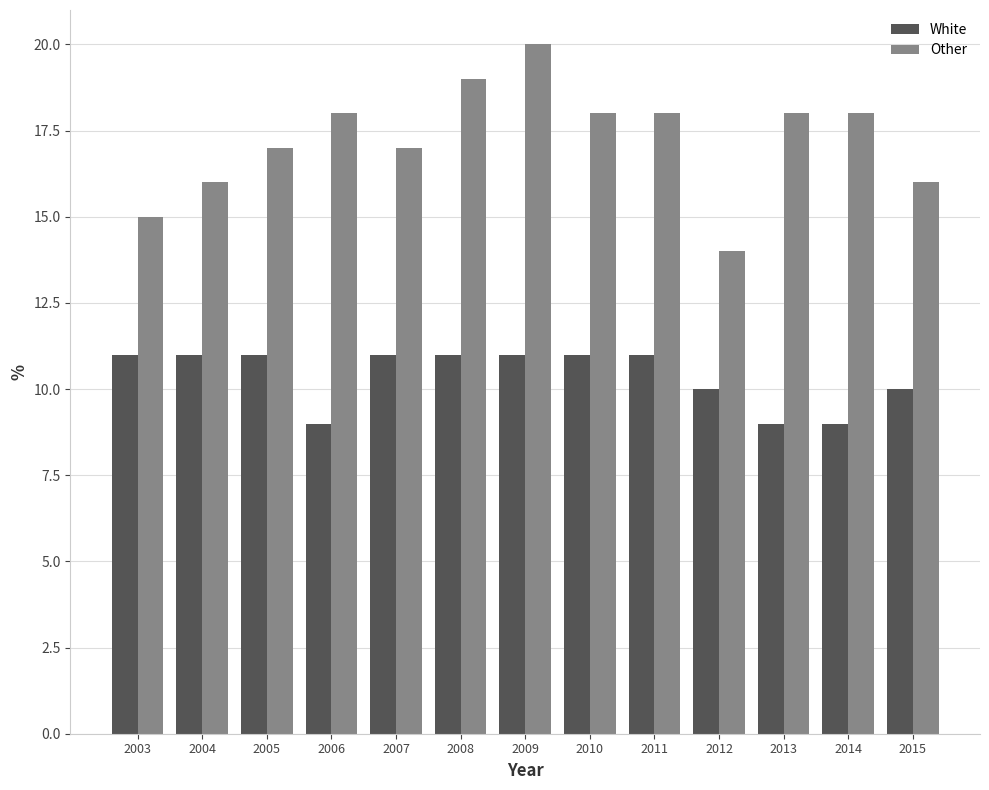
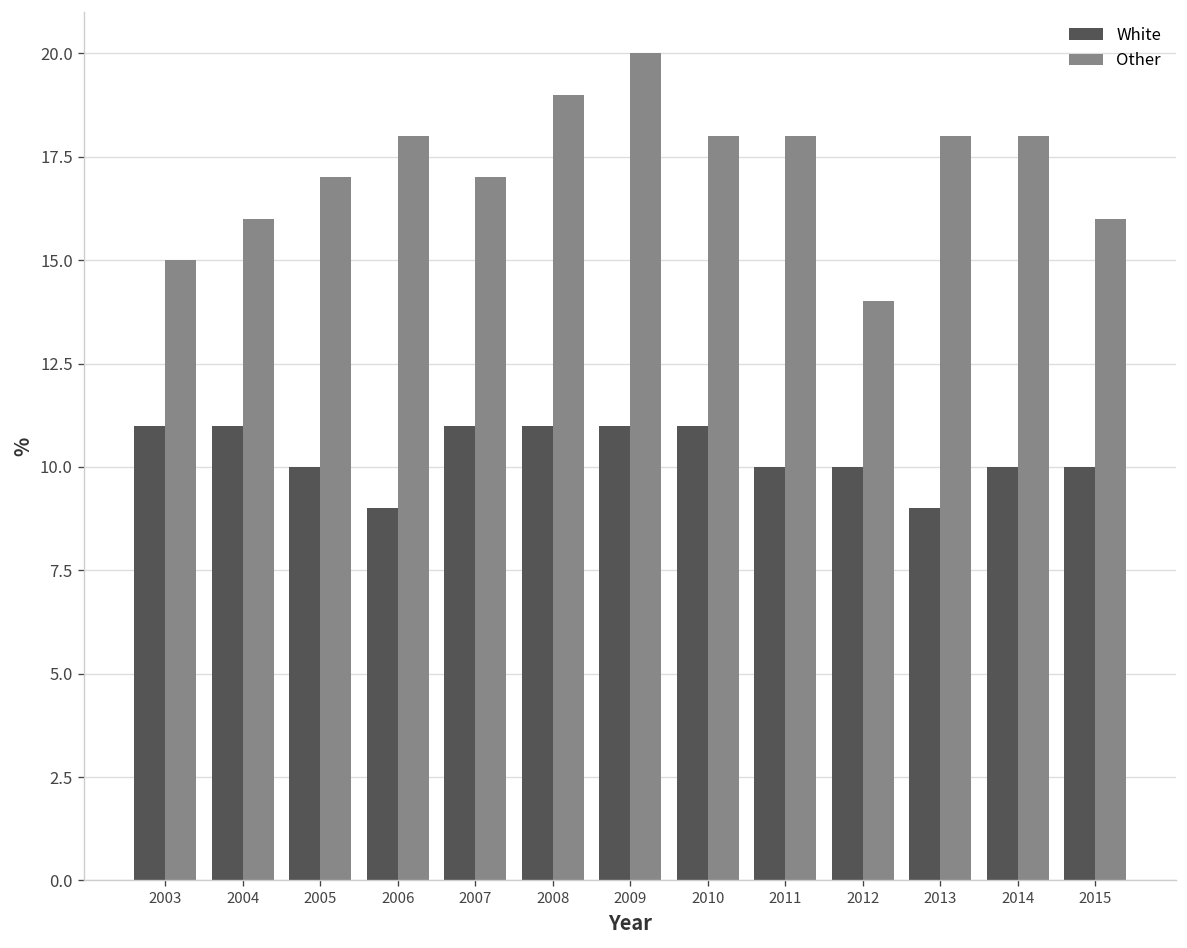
  {
    "White": {
      "2003": 11,
      "2004": 11,
-     "2005": 11,
+     "2005": 10,
      "2006": 9,
      "2007": 11,
      "2008": 11,
      "2009": 11,
      "2010": 11,
-     "2011": 11,
+     "2011": 10,
      "2012": 10,
      "2013": 9,
-     "2014": 9,
+     "2014": 10,
      "2015": 10
    },
    "Other": {
      "2003": 15,
      "2004": 16,
      "2005": 17,
      "2006": 18,
      "2007": 17,
      "2008": 19,
      "2009": 20,
      "2010": 18,
      "2011": 18,
      "2012": 14,
      "2013": 18,
      "2014": 18,
      "2015": 16
    }
  }
